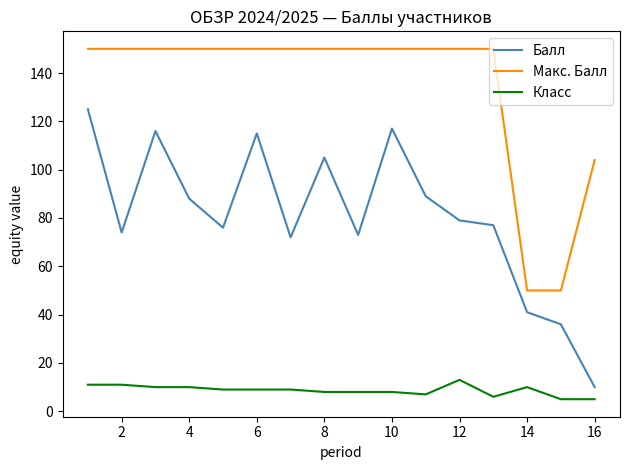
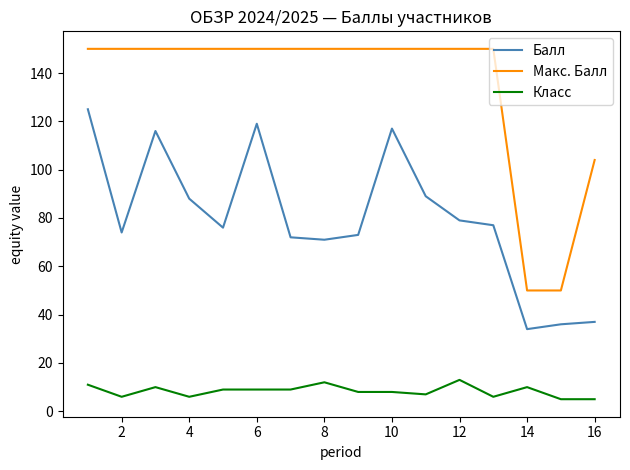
  {
    "Балл": {
      "2": 74,
      "4": 88,
-     "6": 115,
-     "8": 105,
+     "6": 119,
+     "8": 71,
      "10": 117,
      "12": 79,
-     "14": 41,
-     "16": 10
+     "14": 34,
+     "16": 37
    },
    "Макс. Балл": {
      "2": 150,
      "4": 150,
      "6": 150,
      "8": 150,
      "10": 150,
      "12": 150,
      "14": 50,
      "16": 104
    },
    "Класс": {
-     "2": 11,
-     "4": 10,
+     "2": 6,
+     "4": 6,
      "6": 9,
-     "8": 8,
+     "8": 12,
      "10": 8,
      "12": 13,
      "14": 10,
      "16": 5
    }
  }
